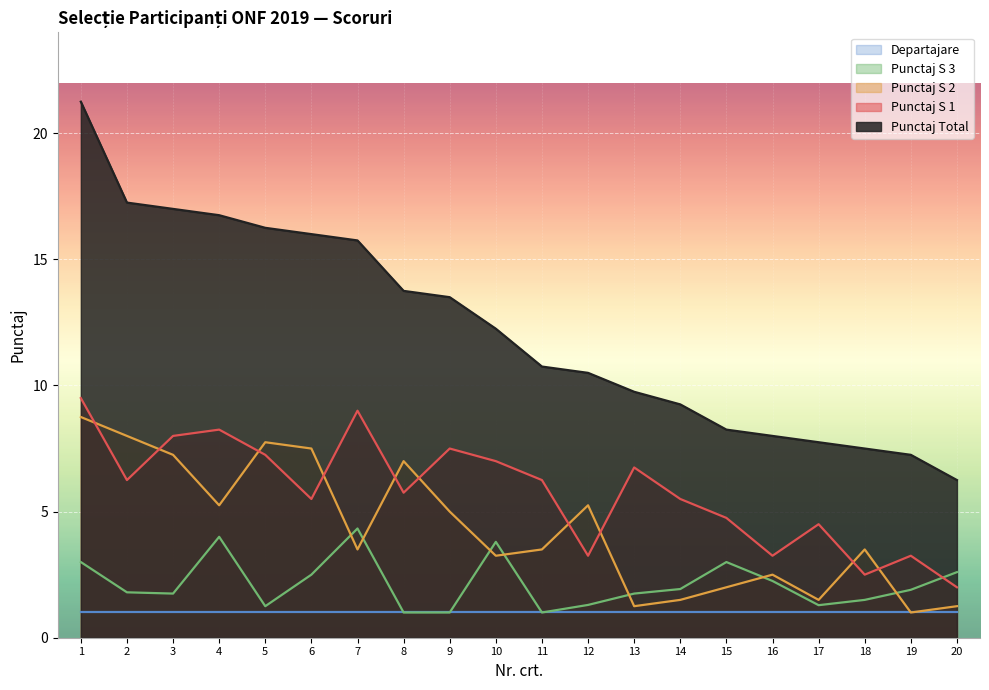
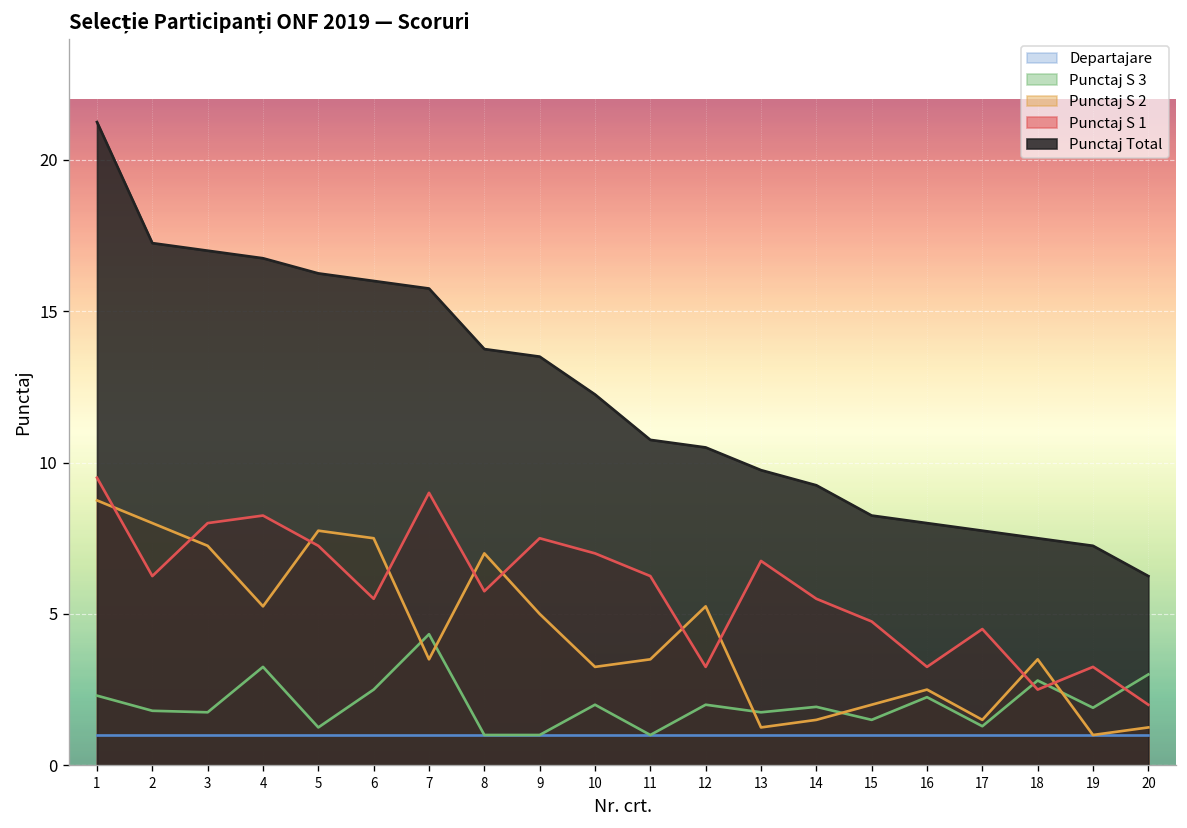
  {
    "Punctaj S 3": {
-     "1": 3.0,
+     "1": 2.3,
      "2": 1.8,
      "3": 1.8,
-     "4": 4.0,
+     "4": 3.3,
      "5": 1.3,
      "6": 2.5,
      "7": 4.3,
-     "10": 3.8,
-     "12": 1.3,
+     "10": 2.0,
+     "12": 2.0,
      "13": 1.8,
      "14": 1.9,
-     "15": 3.0,
+     "15": 1.5,
      "16": 2.3,
      "17": 1.3,
-     "18": 1.5,
+     "18": 2.8,
      "19": 1.9,
-     "20": 2.6
+     "20": 3.0
    }
  }
